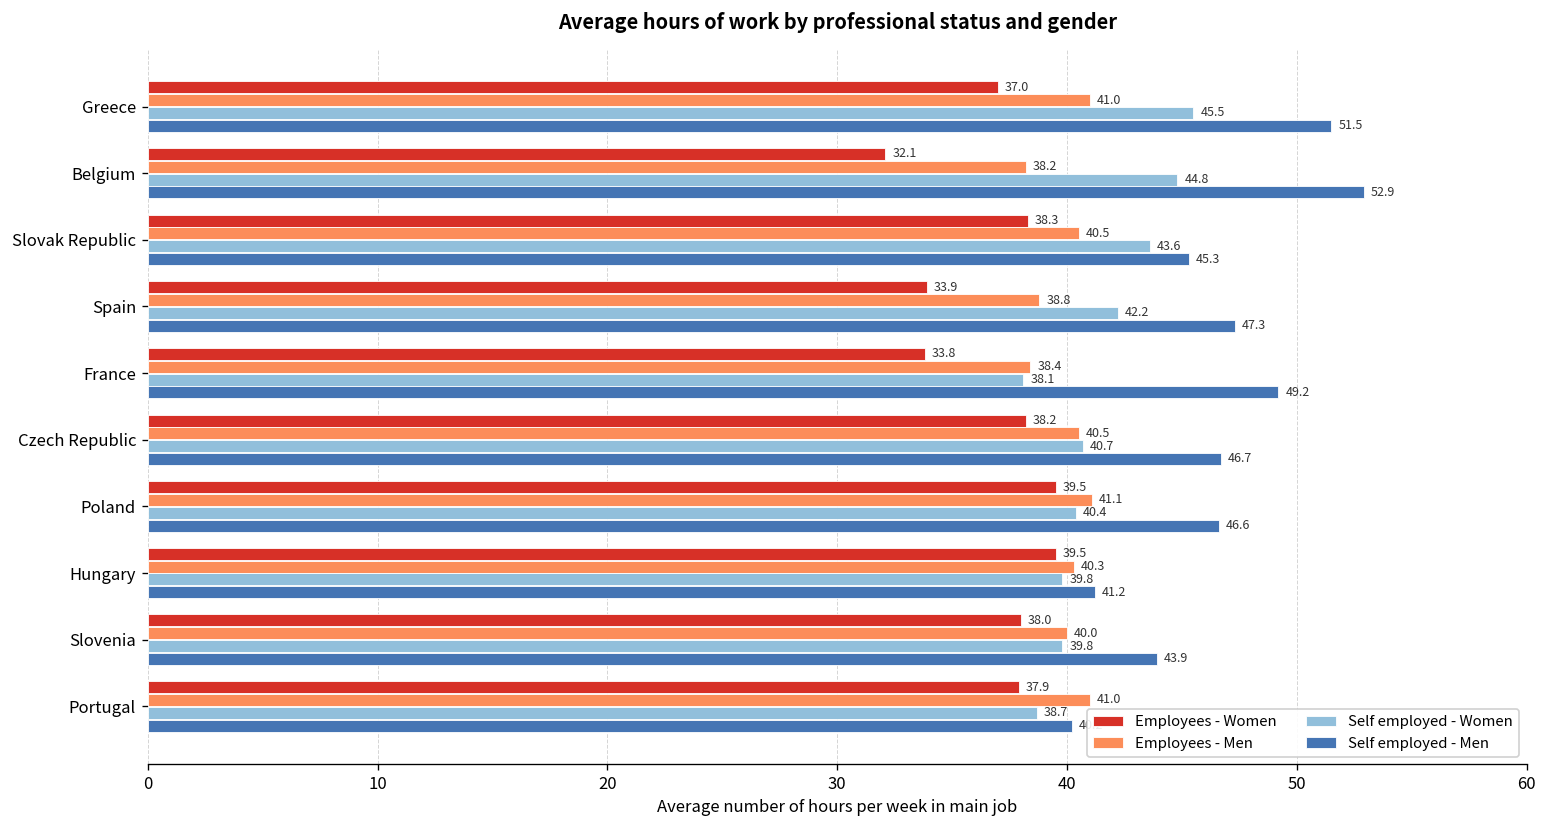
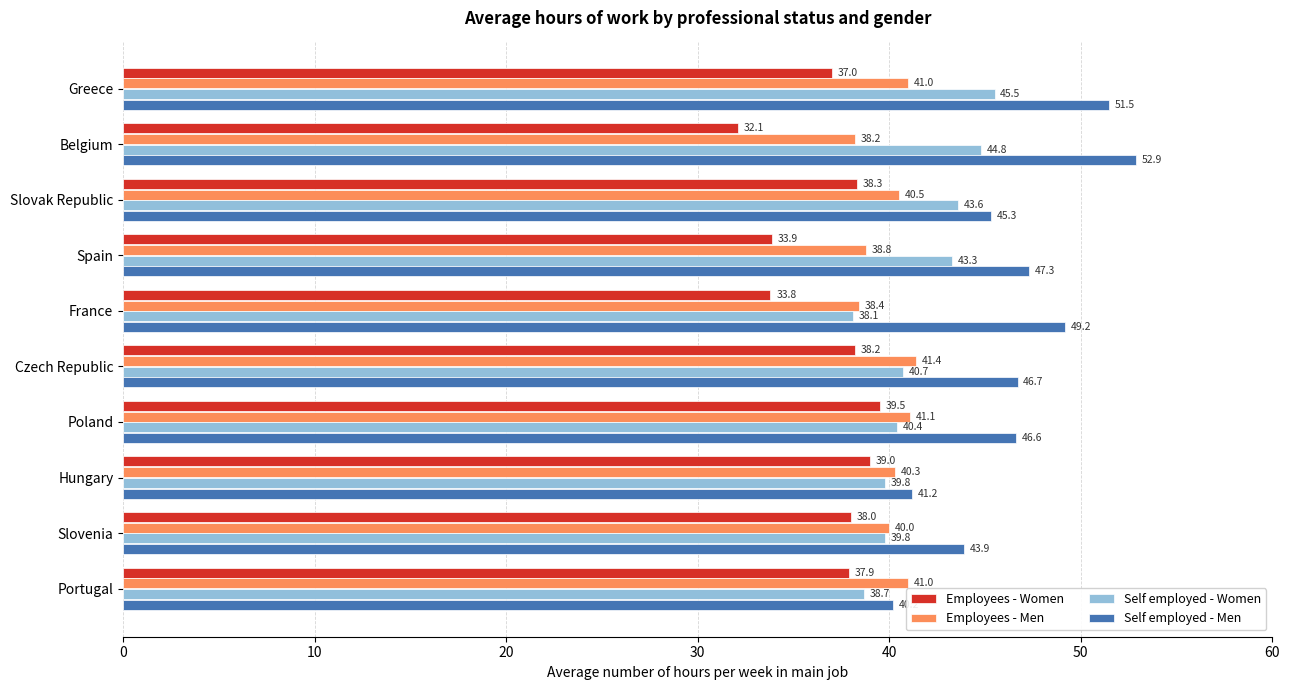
  {
    "Employees - Women": {
      "Greece": 37.0,
      "Belgium": 32.1,
      "Slovak Republic": 38.3,
      "Spain": 33.9,
      "France": 33.8,
      "Czech Republic": 38.2,
      "Poland": 39.5,
-     "Hungary": 39.5,
+     "Hungary": 39.0,
      "Slovenia": 38.0,
      "Portugal": 37.9
    },
    "Employees - Men": {
      "Greece": 41.0,
      "Belgium": 38.2,
      "Slovak Republic": 40.5,
      "Spain": 38.8,
      "France": 38.4,
-     "Czech Republic": 40.5,
+     "Czech Republic": 41.4,
      "Poland": 41.1,
      "Hungary": 40.3,
      "Slovenia": 40.0
    },
    "Self employed - Women": {
      "Greece": 45.5,
      "Belgium": 44.8,
      "Slovak Republic": 43.6,
-     "Spain": 42.2,
+     "Spain": 43.3,
      "France": 38.1,
      "Czech Republic": 40.7,
      "Poland": 40.4,
      "Hungary": 39.8,
      "Slovenia": 39.8,
      "Portugal": 38.7
    },
    "Self employed - Men": {
      "Greece": 51.5,
      "Belgium": 52.9,
      "Slovak Republic": 45.3,
      "Spain": 47.3,
      "France": 49.2,
      "Czech Republic": 46.7,
      "Poland": 46.6,
      "Hungary": 41.2,
      "Slovenia": 43.9
    }
  }
